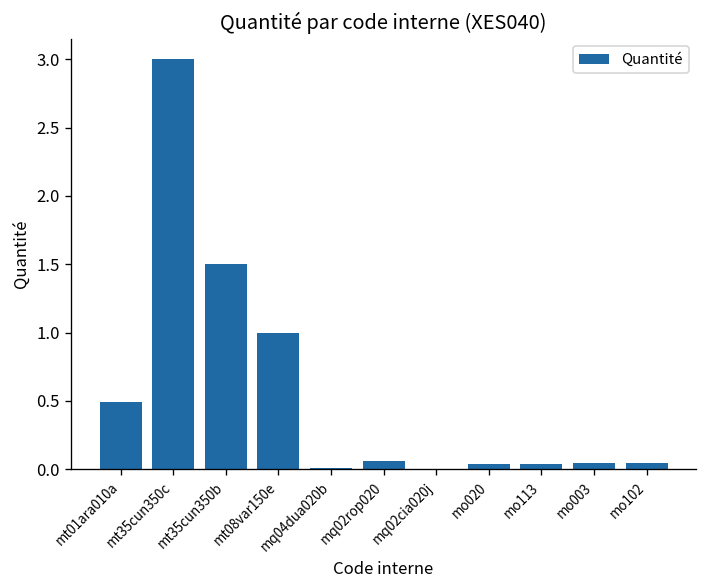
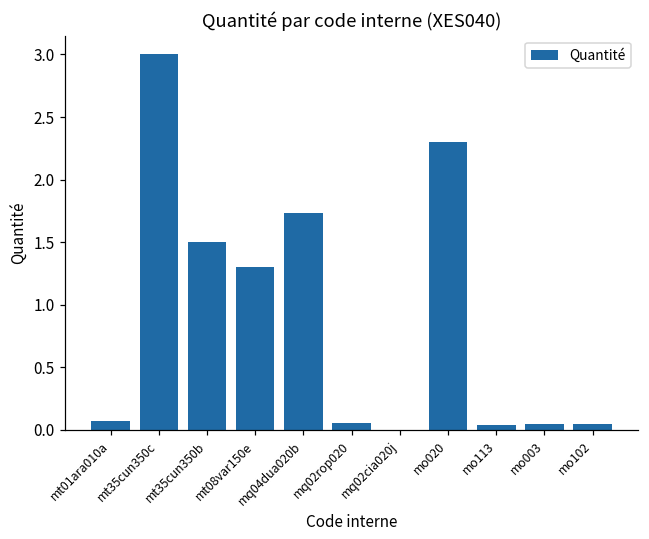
  {
-   "mt01ara010a": 0.49,
+   "mt01ara010a": 0.07,
    "mt35cun350c": 3.00,
    "mt35cun350b": 1.50,
-   "mt08var150e": 1.0,
-   "mq04dua020b": 0.01,
+   "mt08var150e": 1.3,
+   "mq04dua020b": 1.74,
    "mq02rop020": 0.06,
-   "mo020": 0.04,
+   "mo020": 2.30,
    "mo113": 0.04,
    "mo003": 0.05,
    "mo102": 0.05
  }
